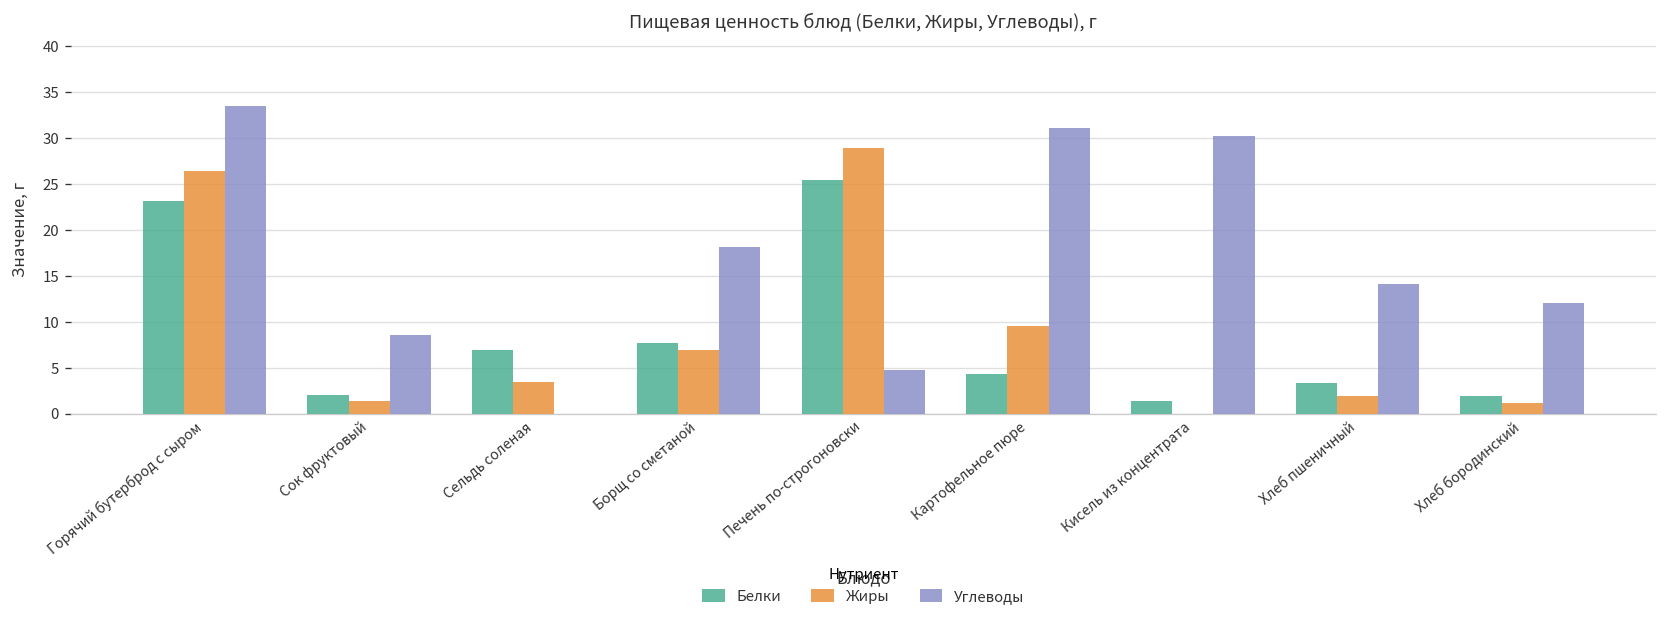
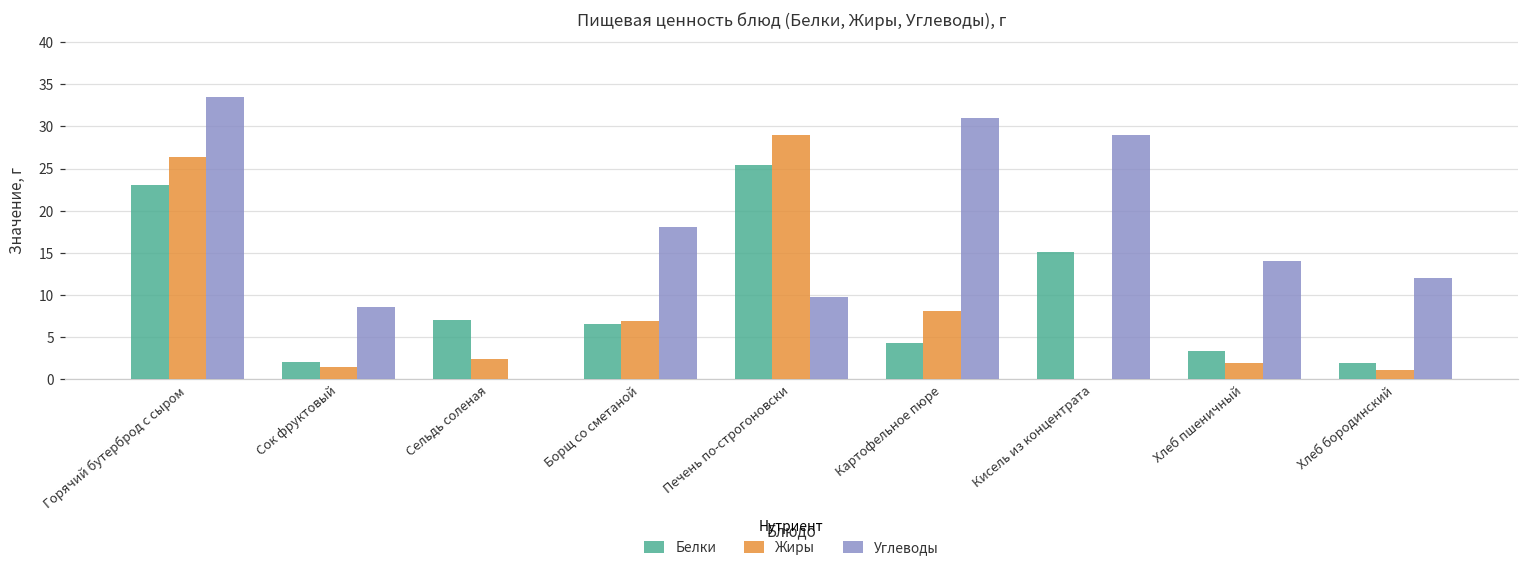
  {
    "Белки": {
      "Горячий бутерброд с сыром": 23,
      "Сок фруктовый": 2,
      "Сельдь соленая": 7,
-     "Борщ со сметаной": 8,
+     "Борщ со сметаной": 7,
      "Печень по-строгоновски": 25,
      "Картофельное пюре": 4,
-     "Кисель из концентрата": 1,
+     "Кисель из концентрата": 15,
      "Хлеб пшеничный": 3,
      "Хлеб бородинский": 2
    },
    "Жиры": {
      "Горячий бутерброд с сыром": 26,
      "Сок фруктовый": 1,
-     "Сельдь соленая": 3,
+     "Сельдь соленая": 2,
      "Борщ со сметаной": 7,
      "Печень по-строгоновски": 29,
-     "Картофельное пюре": 10,
+     "Картофельное пюре": 8,
      "Кисель из концентрата": 0,
      "Хлеб пшеничный": 2,
      "Хлеб бородинский": 1
    },
    "Углеводы": {
      "Горячий бутерброд с сыром": 33,
      "Сок фруктовый": 9,
      "Сельдь соленая": 0,
      "Борщ со сметаной": 18,
-     "Печень по-строгоновски": 5,
+     "Печень по-строгоновски": 10,
      "Картофельное пюре": 31,
-     "Кисель из концентрата": 30,
+     "Кисель из концентрата": 29,
      "Хлеб пшеничный": 14,
      "Хлеб бородинский": 12
    }
  }
